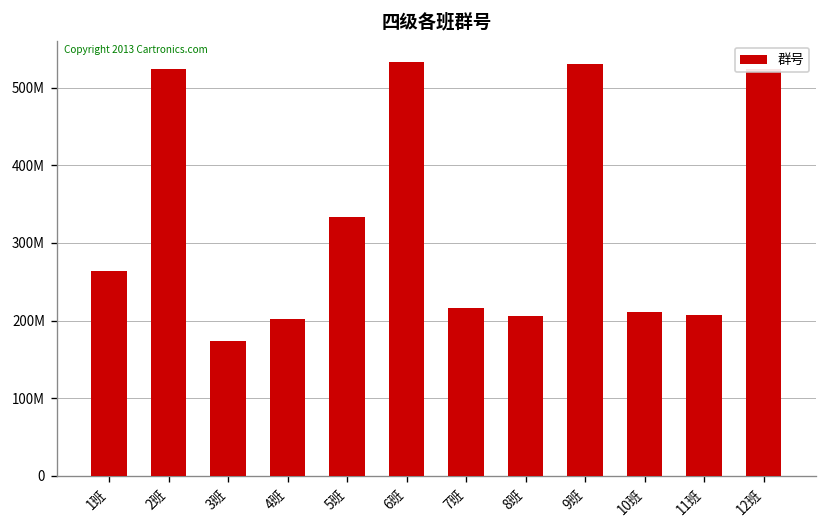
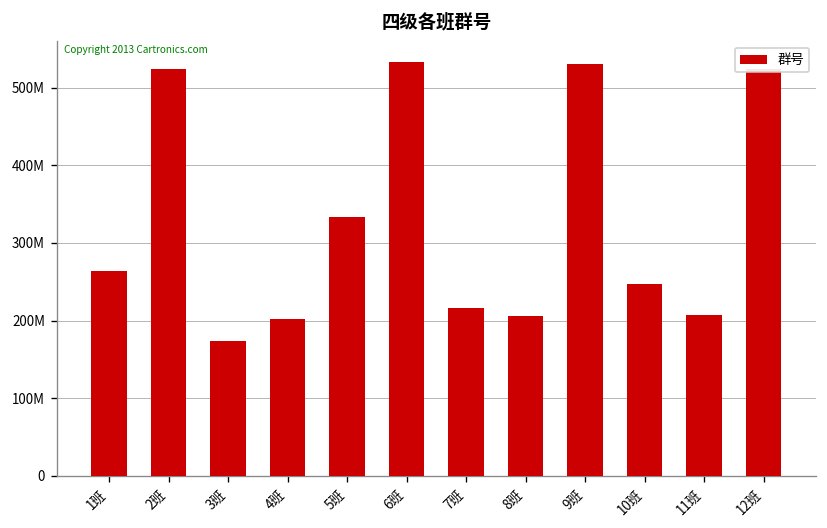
  {
    "1班": 260000000,
    "3班": 170000000,
    "4班": 200000000,
    "5班": 330000000,
    "6班": 530000000,
    "7班": 220000000,
    "8班": 210000000,
    "9班": 530000000,
-   "10班": 210000000,
+   "10班": 250000000,
    "11班": 210000000
  }
